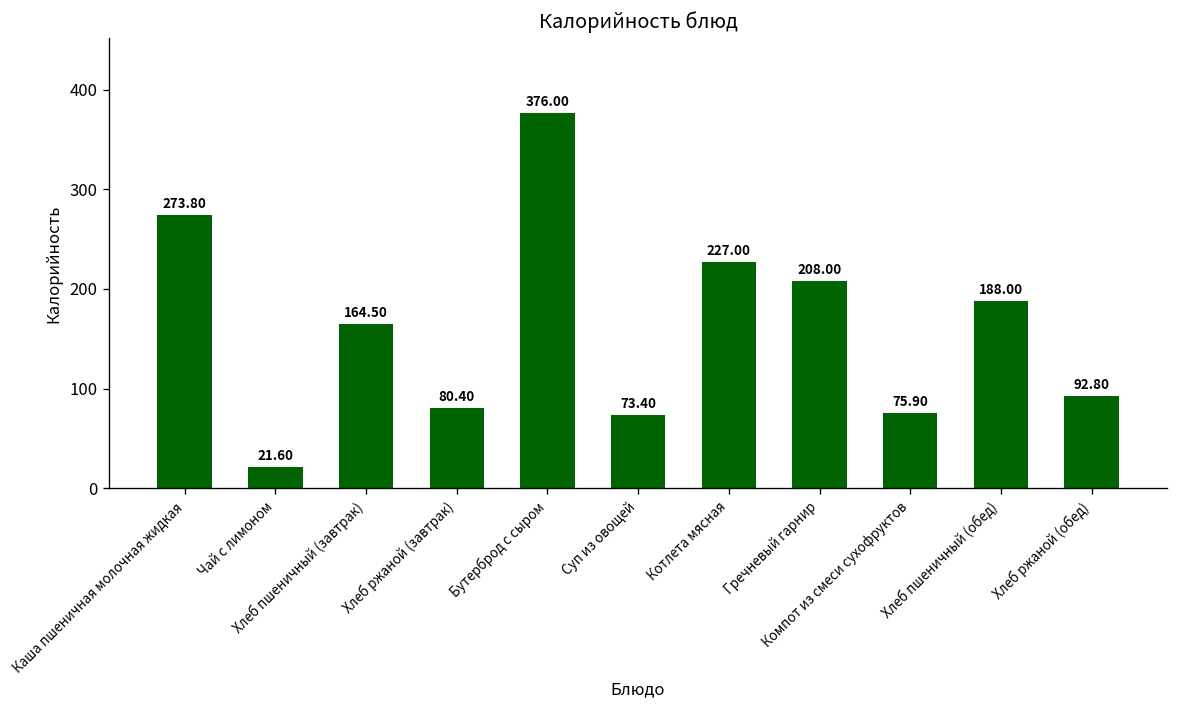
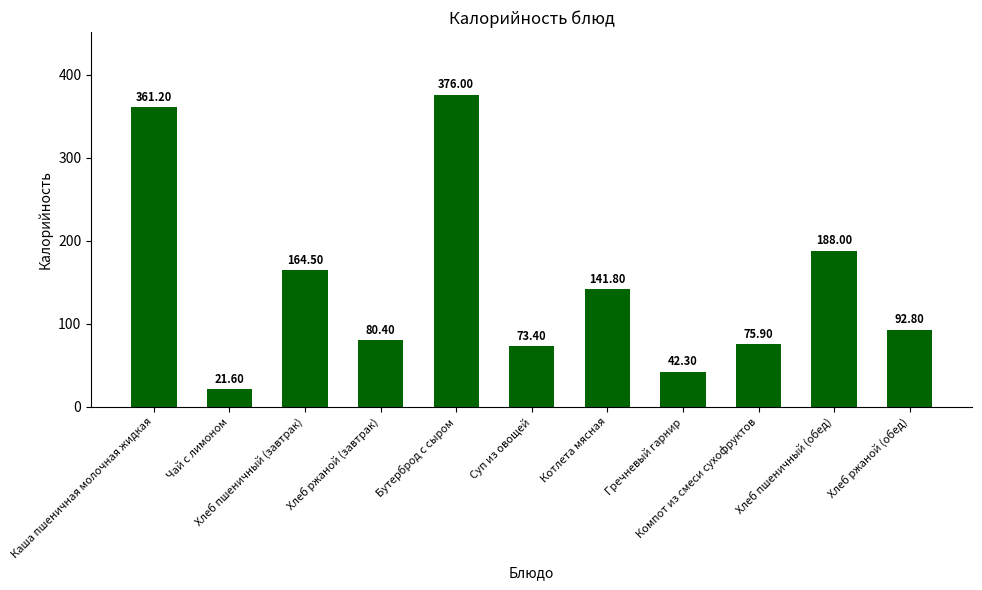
  {
-   "Каша пшеничная молочная жидкая": 273.80,
+   "Каша пшеничная молочная жидкая": 361.20,
    "Чай с лимоном": 21.60,
    "Хлеб пшеничный (завтрак)": 164.50,
    "Хлеб ржаной (завтрак)": 80.40,
    "Бутерброд с сыром": 376.00,
    "Суп из овощей": 73.40,
-   "Котлета мясная": 227.00,
-   "Гречневый гарнир": 208.00,
+   "Котлета мясная": 141.80,
+   "Гречневый гарнир": 42.30,
    "Компот из смеси сухофруктов": 75.90,
    "Хлеб пшеничный (обед)": 188.00,
    "Хлеб ржаной (обед)": 92.80
  }
